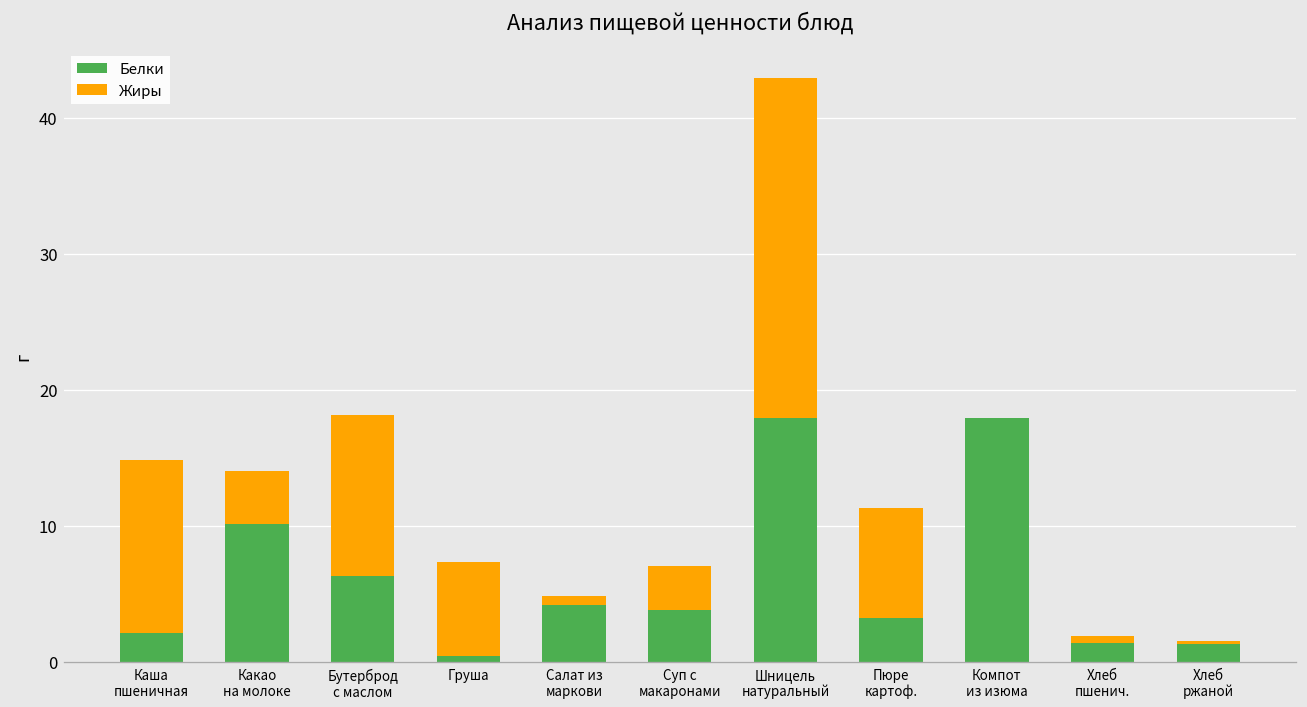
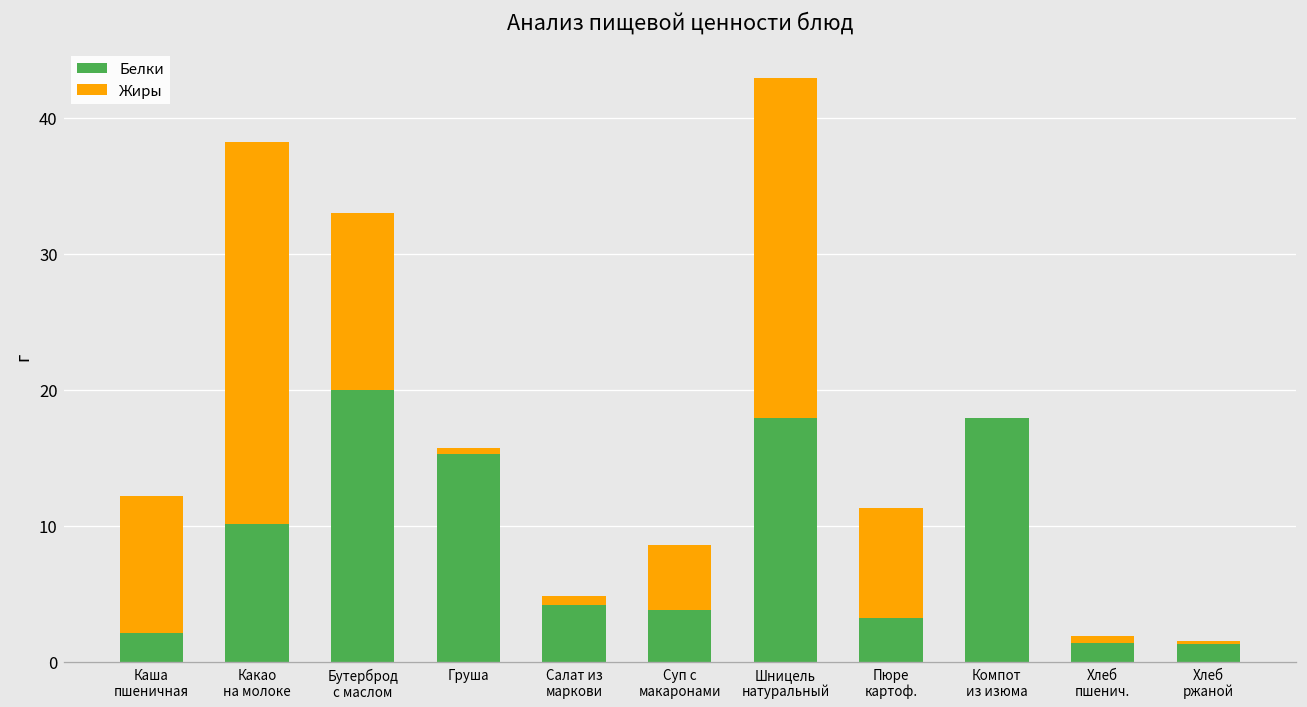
  {
    "Белки": {
      "Каша пшеничная": 2.1,
      "Какао на молоке": 10.1,
-     "Бутерброд с маслом": 6.3,
-     "Груша": 0.4,
+     "Бутерброд с маслом": 20.0,
+     "Груша": 15.3,
      "Салат из маркови": 4.2,
      "Суп с макаронами": 3.8,
      "Шницель натуральный": 17.9,
      "Пюре картоф.": 3.2,
      "Компот из изюма": 17.9,
      "Хлеб пшенич.": 1.4,
      "Хлеб ржаной": 1.3
    },
    "Жиры": {
-     "Каша пшеничная": 12.7,
-     "Какао на молоке": 3.9,
-     "Бутерброд с маслом": 11.8,
-     "Груша": 6.9,
+     "Каша пшеничная": 10.1,
+     "Какао на молоке": 28.1,
+     "Бутерброд с маслом": 13.0,
+     "Груша": 0.4,
      "Салат из маркови": 0.6,
-     "Суп с макаронами": 3.2,
+     "Суп с макаронами": 4.8,
      "Шницель натуральный": 25.0,
      "Пюре картоф.": 8.1,
      "Компот из изюма": 0.0,
      "Хлеб пшенич.": 0.5
    }
  }
